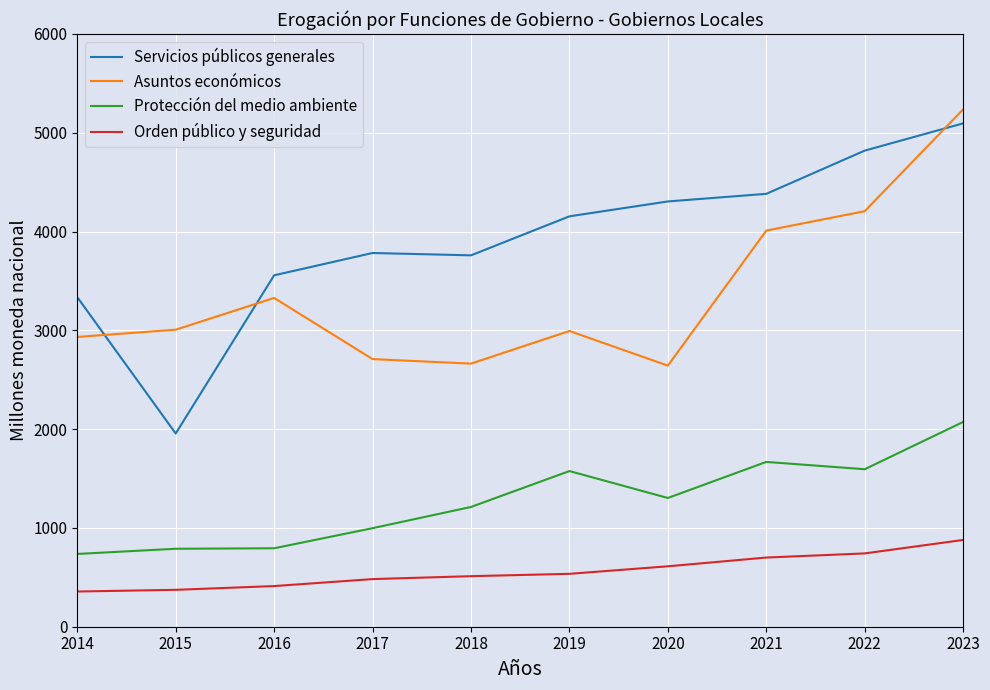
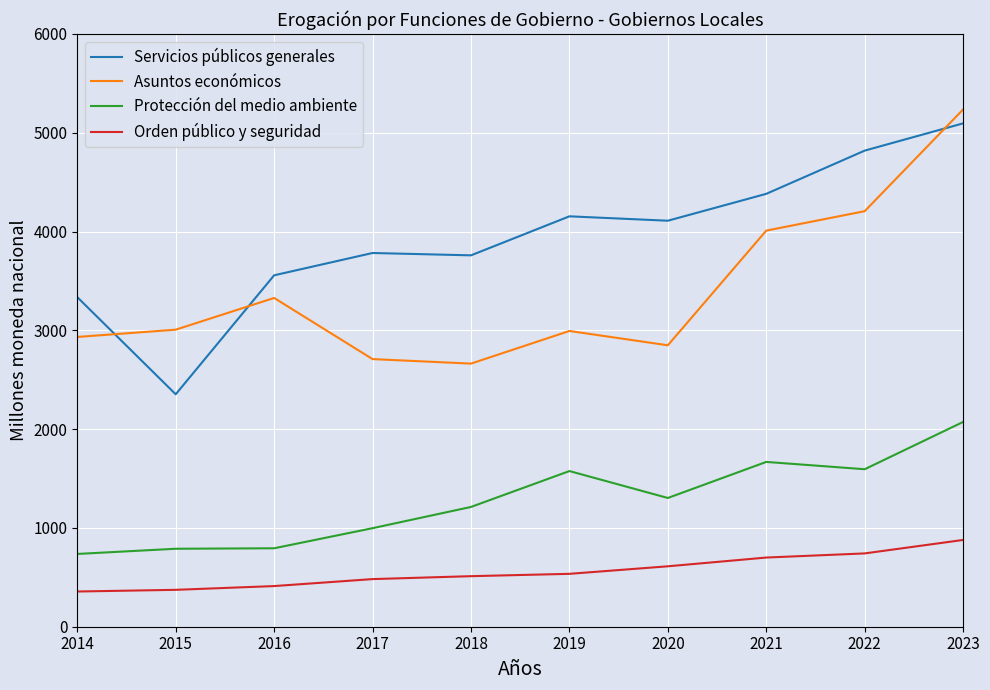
  {
    "Servicios públicos generales": {
      "2014": 3300,
-     "2015": 2000,
+     "2015": 2400,
      "2016": 3600,
      "2017": 3800,
      "2018": 3800,
      "2019": 4200,
-     "2020": 4300,
+     "2020": 4100,
      "2021": 4400,
      "2022": 4800,
      "2023": 5100
    },
    "Asuntos económicos": {
      "2014": 2900,
      "2015": 3000,
      "2016": 3300,
      "2017": 2700,
      "2018": 2700,
      "2019": 3000,
-     "2020": 2600,
+     "2020": 2800,
      "2021": 4000,
      "2022": 4200,
      "2023": 5200
    },
    "Protección del medio ambiente": {
      "2014": 700,
      "2015": 800,
      "2016": 800,
      "2017": 1000,
      "2018": 1200,
      "2019": 1600,
      "2020": 1300,
      "2021": 1700,
      "2022": 1600,
      "2023": 2100
    },
    "Orden público y seguridad": {
      "2014": 400,
      "2015": 400,
      "2016": 400,
      "2017": 500,
      "2018": 500,
      "2019": 500,
      "2020": 600,
      "2021": 700,
      "2022": 700,
      "2023": 900
    }
  }
